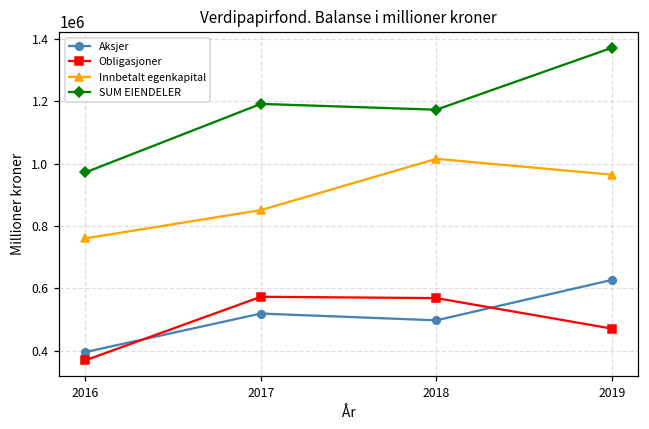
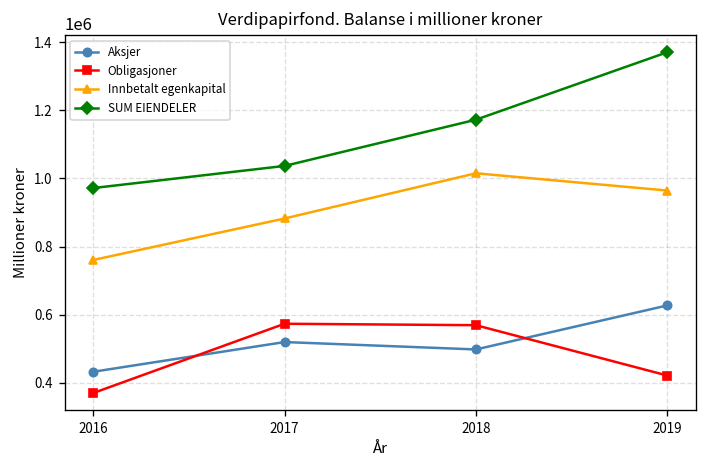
  {
    "Aksjer": {
-     "2016": 400000,
+     "2016": 430000,
      "2017": 520000,
      "2018": 500000,
      "2019": 630000
    },
    "Obligasjoner": {
      "2016": 370000,
      "2017": 570000,
      "2018": 570000,
-     "2019": 470000
+     "2019": 420000
    },
    "Innbetalt egenkapital": {
      "2016": 760000,
-     "2017": 850000,
+     "2017": 880000,
      "2018": 1010000,
      "2019": 960000
    },
    "SUM EIENDELER": {
      "2016": 970000,
-     "2017": 1190000,
+     "2017": 1040000,
      "2018": 1170000,
      "2019": 1370000
    }
  }
